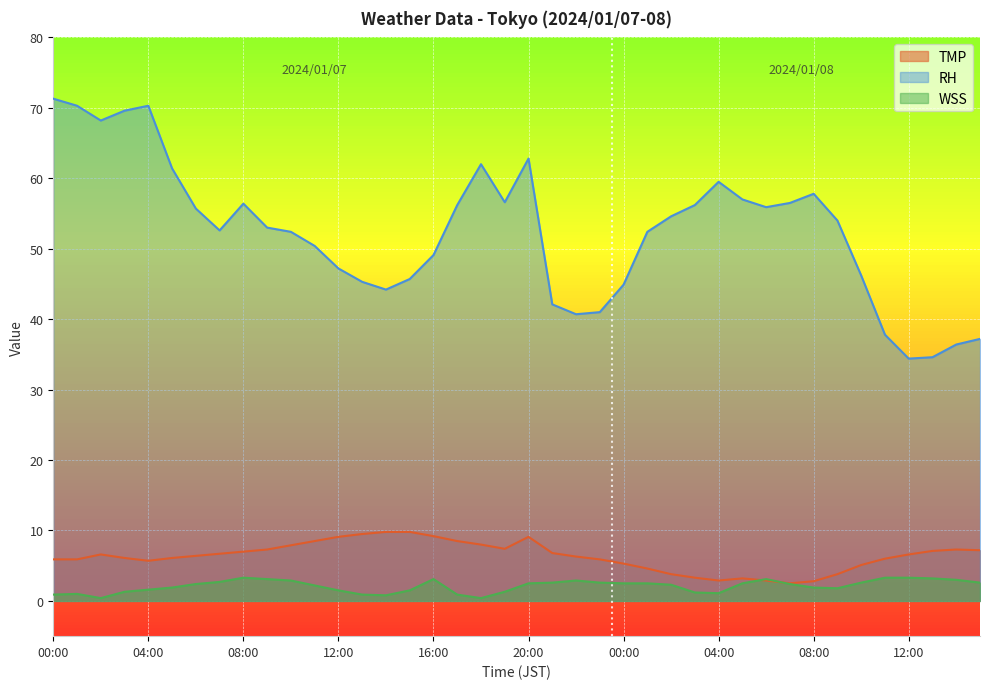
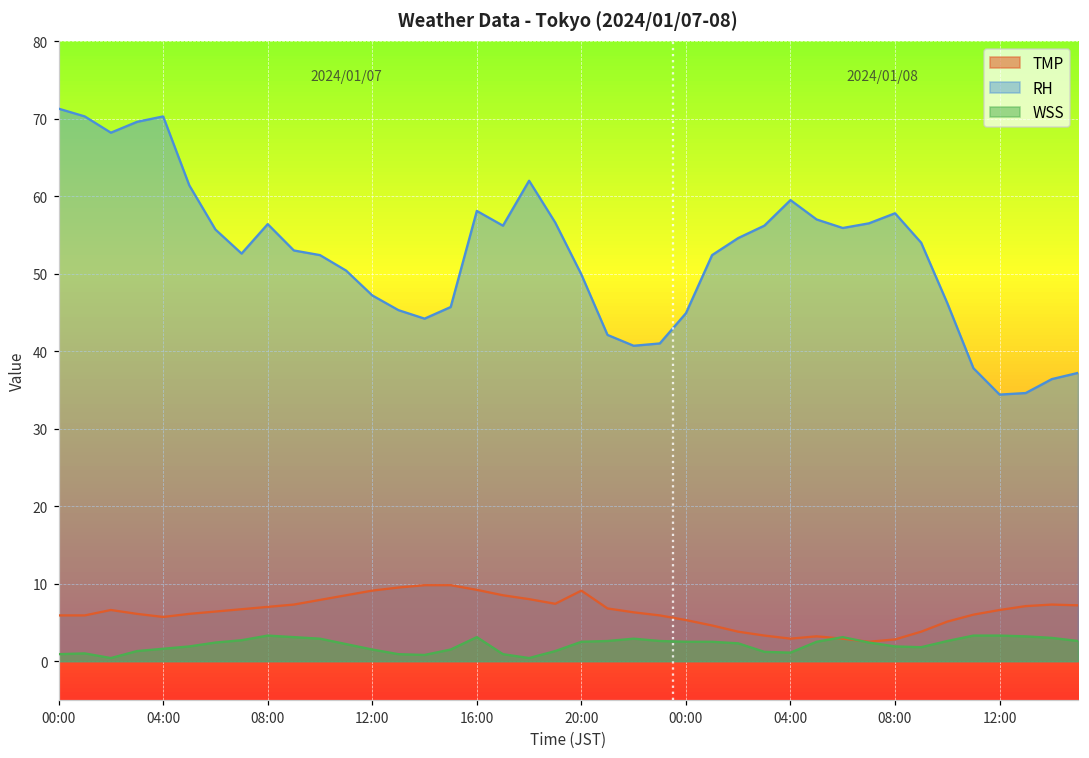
  {
    "TMP": {
      "16:00": 9,
      "20:00": 9
    },
    "RH": {
-     "16:00": 49,
-     "20:00": 63
+     "16:00": 58,
+     "20:00": 50
    },
    "WSS": {
      "16:00": 3,
      "20:00": 3
    }
  }
